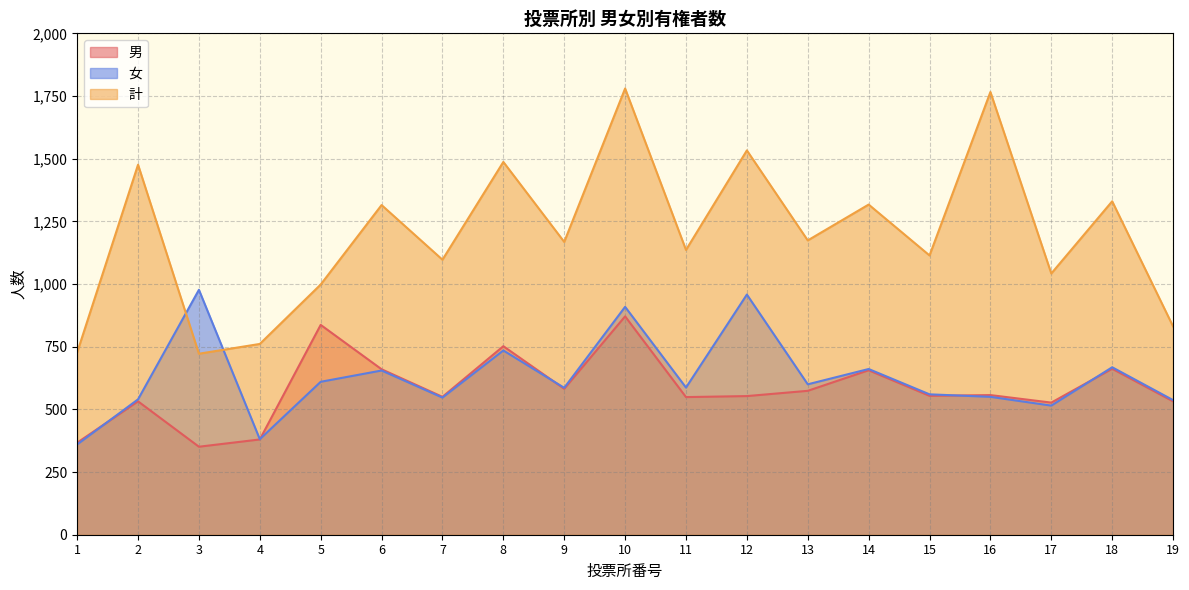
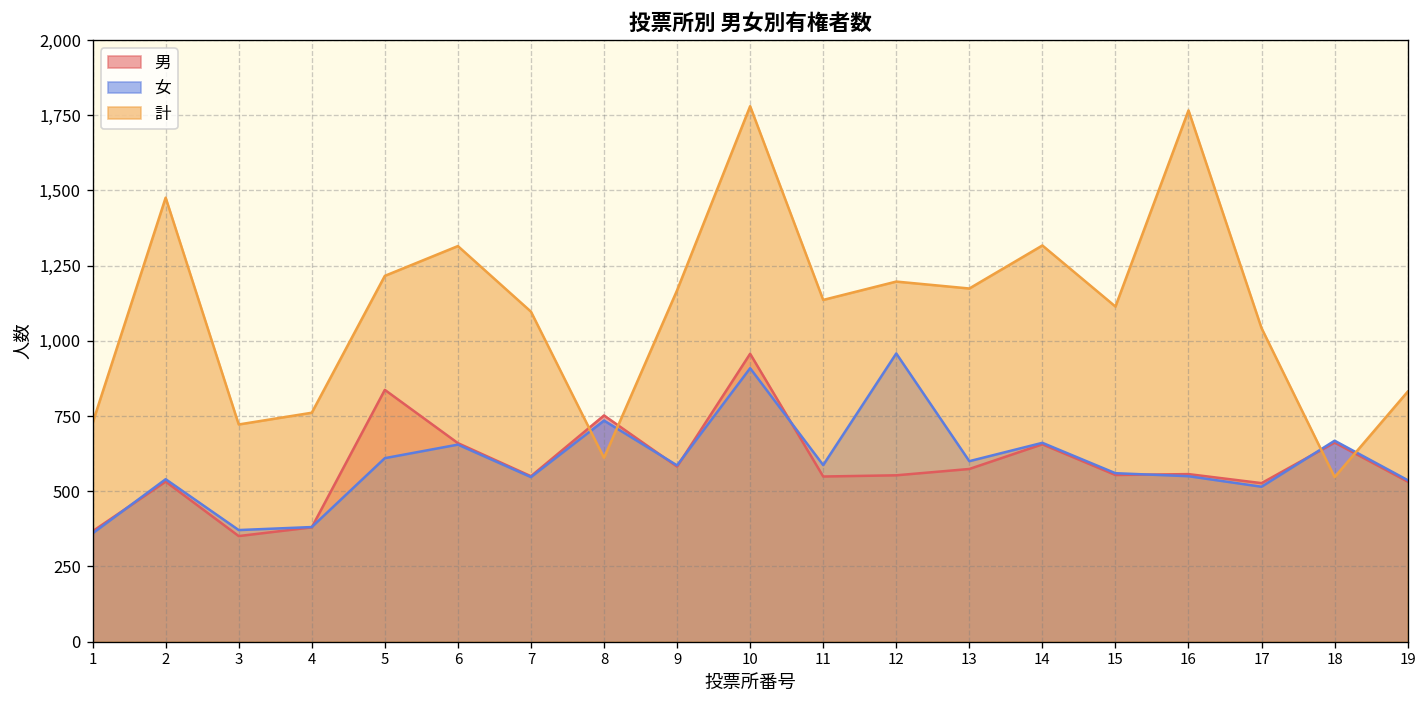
  {
    "男": {
      "3": "350",
      "5": "840",
      "8": "750",
-     "10": "870",
+     "10": "960",
      "11": "550",
      "12": "550",
      "13": "570",
      "17": "530"
    },
    "女": {
-     "3": "980",
+     "3": "370",
      "5": "610",
      "8": "740",
      "10": "910",
      "11": "590",
      "12": "960",
      "13": "600",
      "17": "520"
    },
    "計": {
      "1": "730",
      "2": "1,480",
      "3": "720",
      "4": "760",
-     "5": "1,000",
+     "5": "1,220",
      "6": "1,320",
      "7": "1,100",
-     "8": "1,490",
+     "8": "610",
      "9": "1,170",
      "10": "1,780",
      "11": "1,140",
-     "12": "1,530",
+     "12": "1,200",
      "13": "1,170",
      "14": "1,320",
      "15": "1,110",
      "16": "1,770",
      "17": "1,040",
-     "18": "1,330",
+     "18": "550",
      "19": "830"
    }
  }
